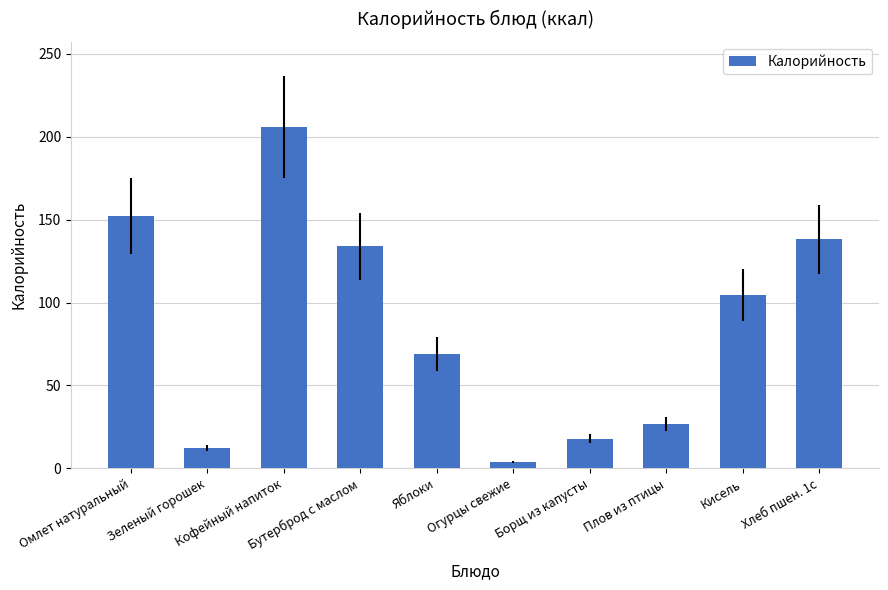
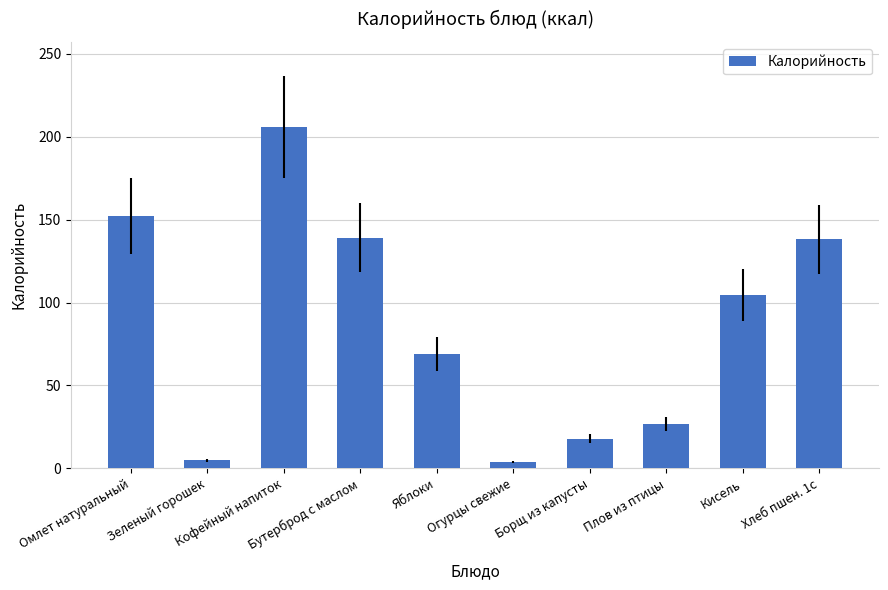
  {
    "Омлет натуральный": 152,
-   "Зеленый горошек": 12,
+   "Зеленый горошек": 5,
    "Кофейный напиток": 206,
-   "Бутерброд с маслом": 134,
+   "Бутерброд с маслом": 139,
    "Яблоки": 69,
    "Огурцы свежие": 4,
    "Борщ из капусты": 18,
    "Плов из птицы": 27,
    "Кисель": 105,
    "Хлеб пшен. 1с": 138
  }
